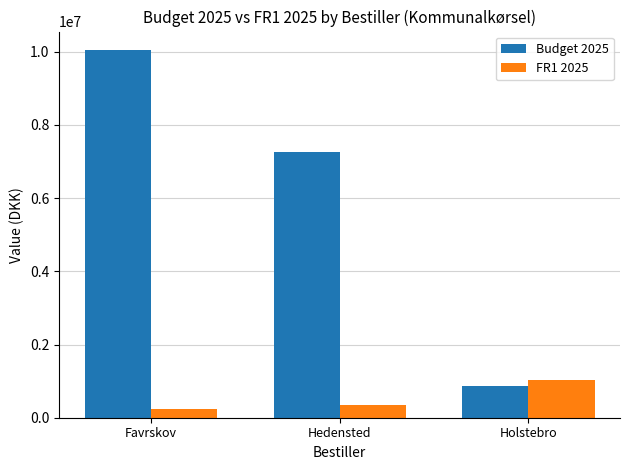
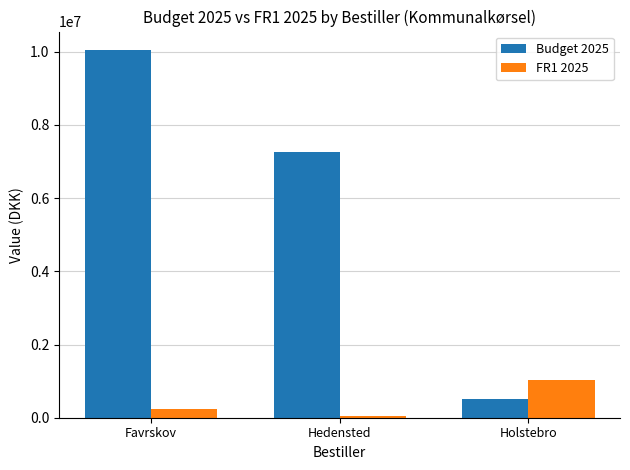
  {
    "Budget 2025": {
      "Favrskov": 10000000,
      "Hedensted": 7300000,
-     "Holstebro": 900000
+     "Holstebro": 500000
    },
    "FR1 2025": {
      "Favrskov": 200000,
-     "Hedensted": 400000,
+     "Hedensted": 0,
      "Holstebro": 1000000
    }
  }
